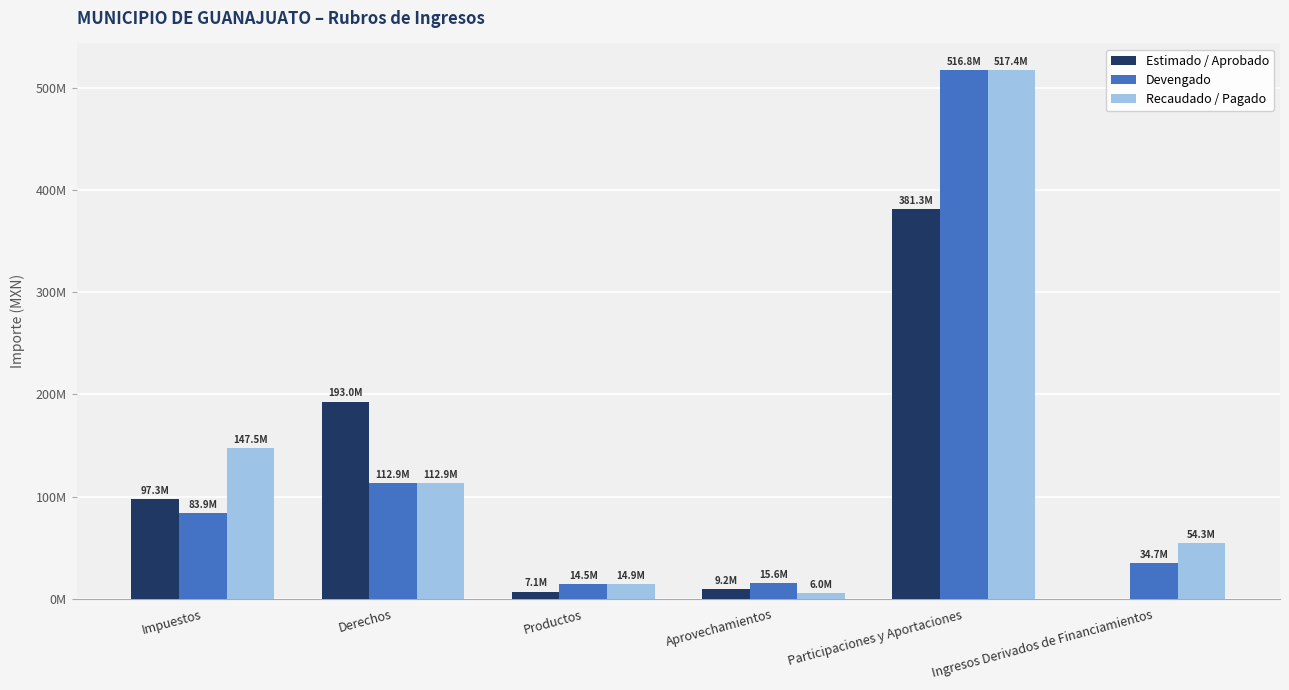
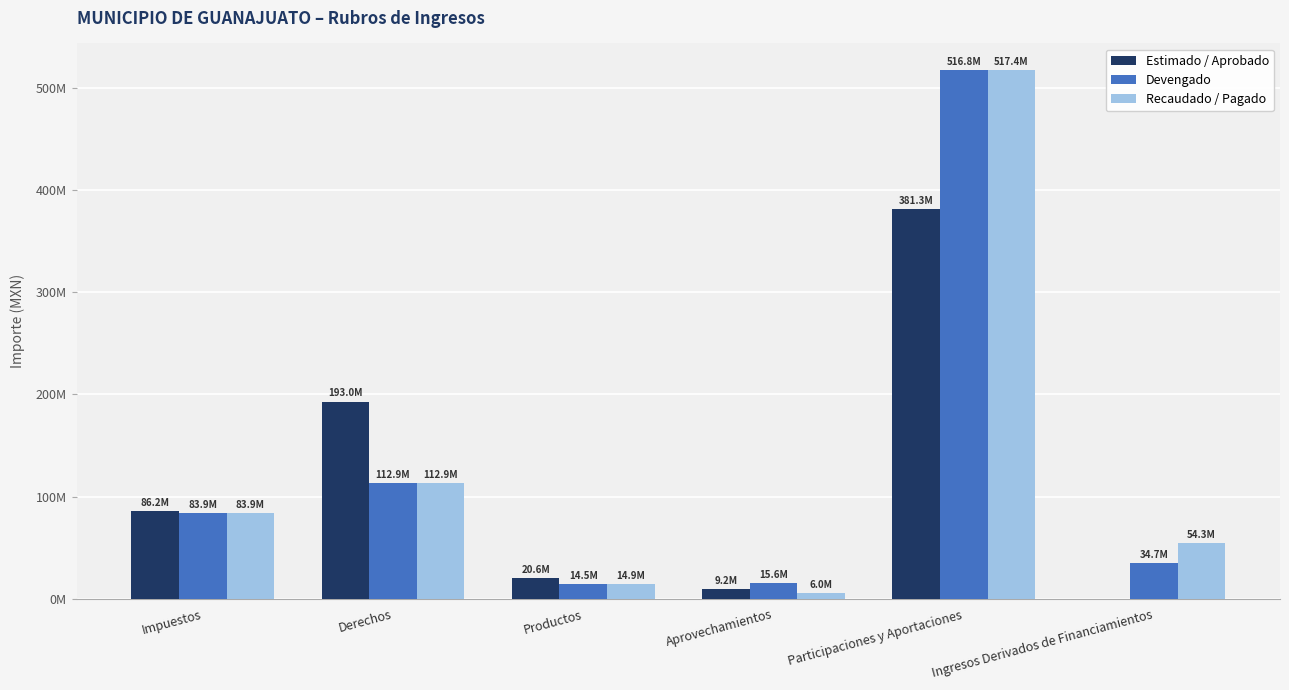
  {
    "Estimado / Aprobado": {
-     "Impuestos": "97.3M",
+     "Impuestos": "86.2M",
      "Derechos": "193.0M",
-     "Productos": "7.1M",
+     "Productos": "20.6M",
      "Aprovechamientos": "9.2M",
      "Participaciones y Aportaciones": "381.3M"
    },
    "Devengado": {
      "Impuestos": "83.9M",
      "Derechos": "112.9M",
      "Productos": "14.5M",
      "Aprovechamientos": "15.6M",
      "Participaciones y Aportaciones": "516.8M",
      "Ingresos Derivados de Financiamientos": "34.7M"
    },
    "Recaudado / Pagado": {
-     "Impuestos": "147.5M",
+     "Impuestos": "83.9M",
      "Derechos": "112.9M",
      "Productos": "14.9M",
      "Aprovechamientos": "6.0M",
      "Participaciones y Aportaciones": "517.4M",
      "Ingresos Derivados de Financiamientos": "54.3M"
    }
  }
